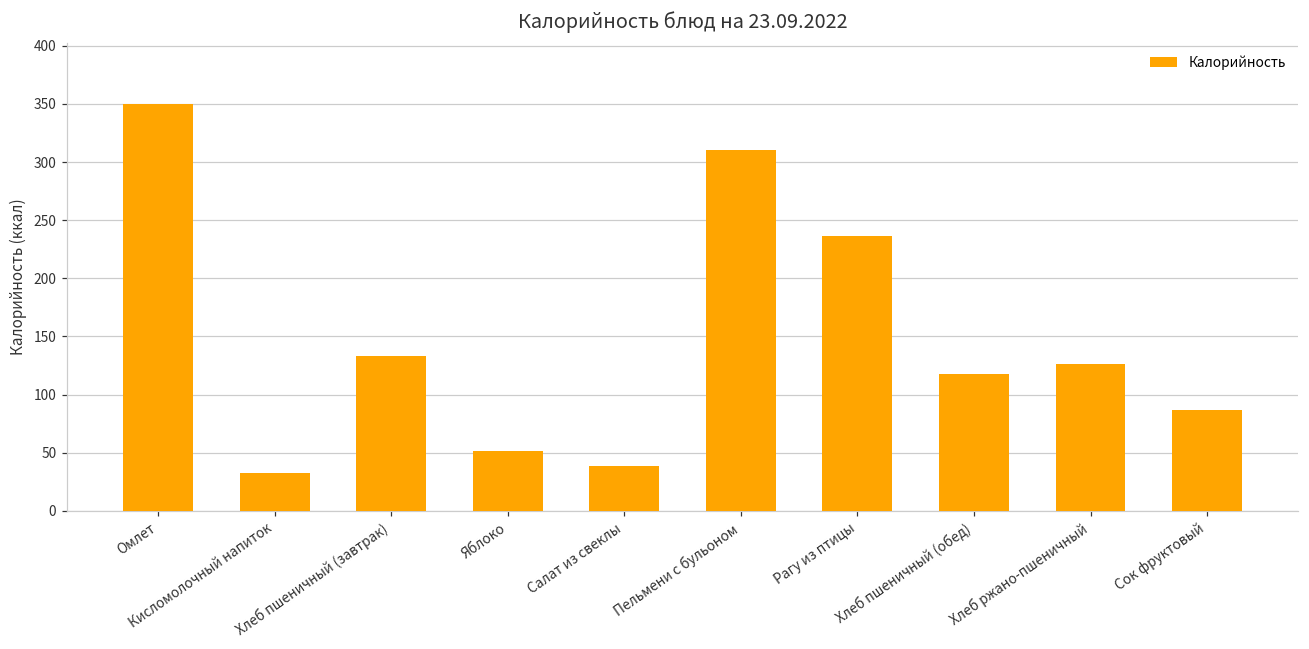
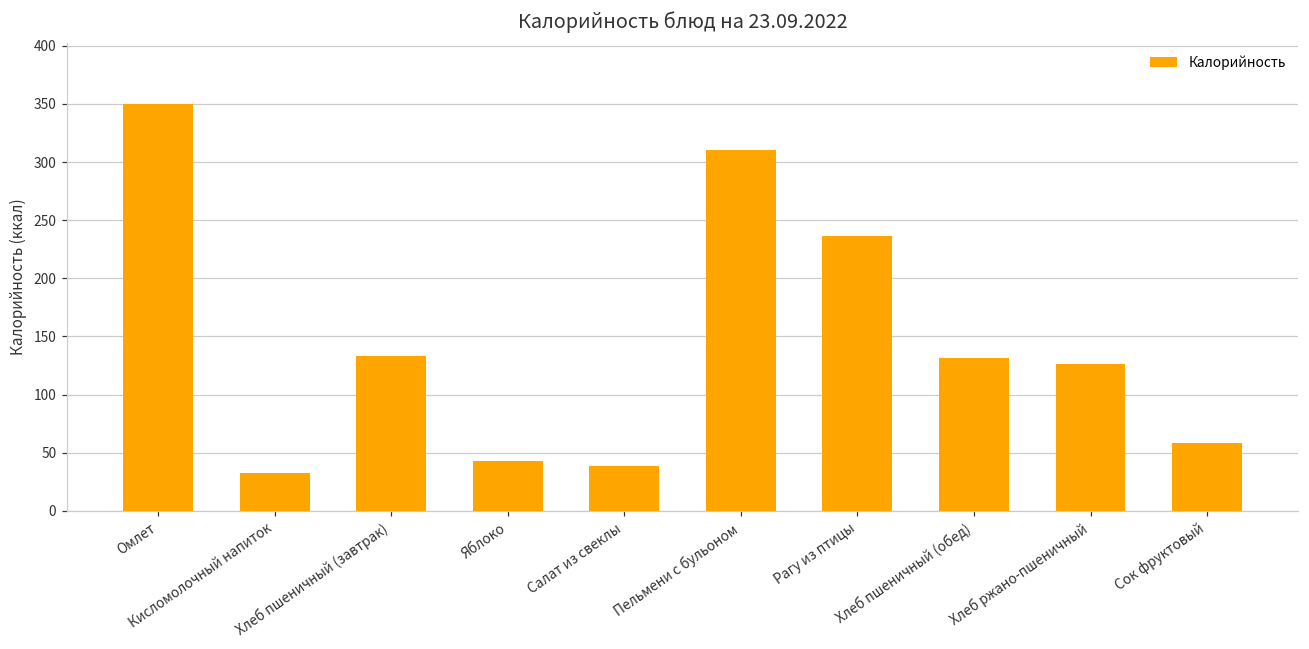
  {
    "Омлет": 350,
    "Кисломолочный напиток": 32,
    "Хлеб пшеничный (завтрак)": 133,
-   "Яблоко": 52,
+   "Яблоко": 43,
    "Салат из свеклы": 39,
    "Пельмени с бульоном": 310,
    "Рагу из птицы": 236,
-   "Хлеб пшеничный (обед)": 118,
+   "Хлеб пшеничный (обед)": 132,
    "Хлеб ржано-пшеничный": 127,
-   "Сок фруктовый": 86
+   "Сок фруктовый": 59
  }
